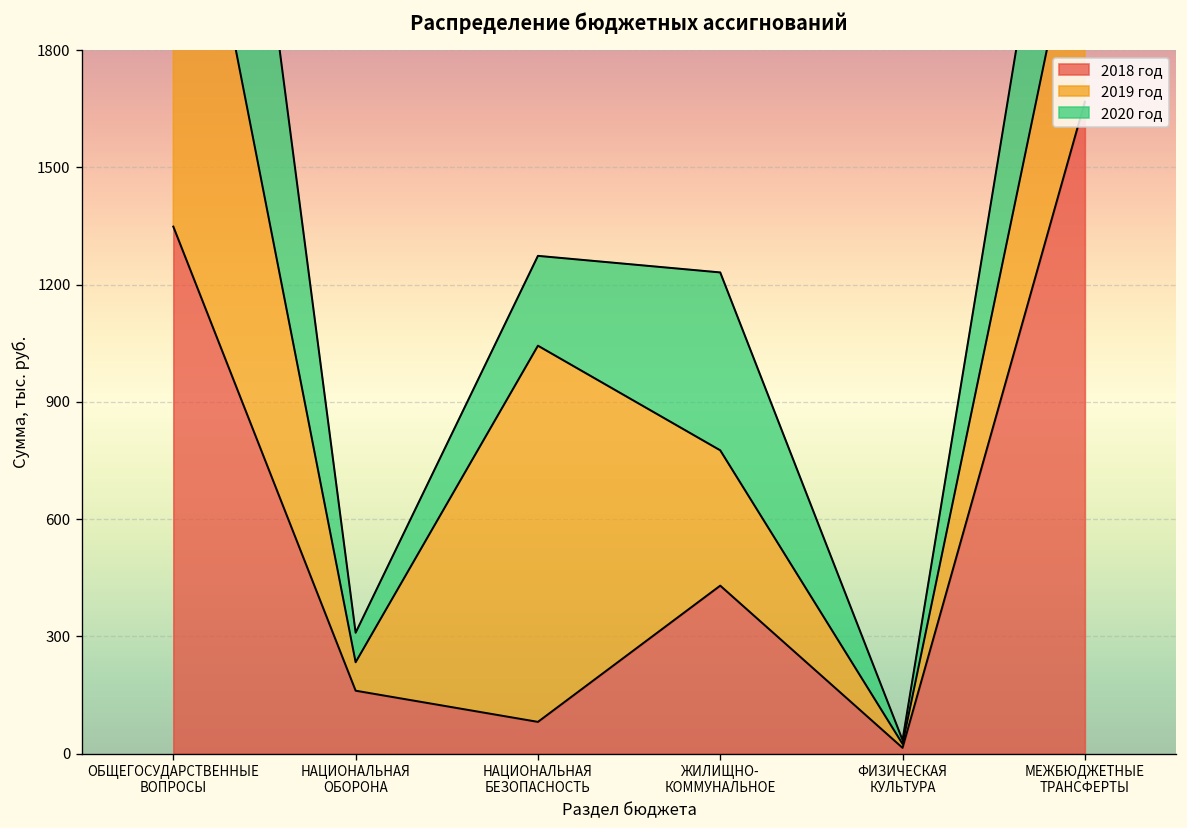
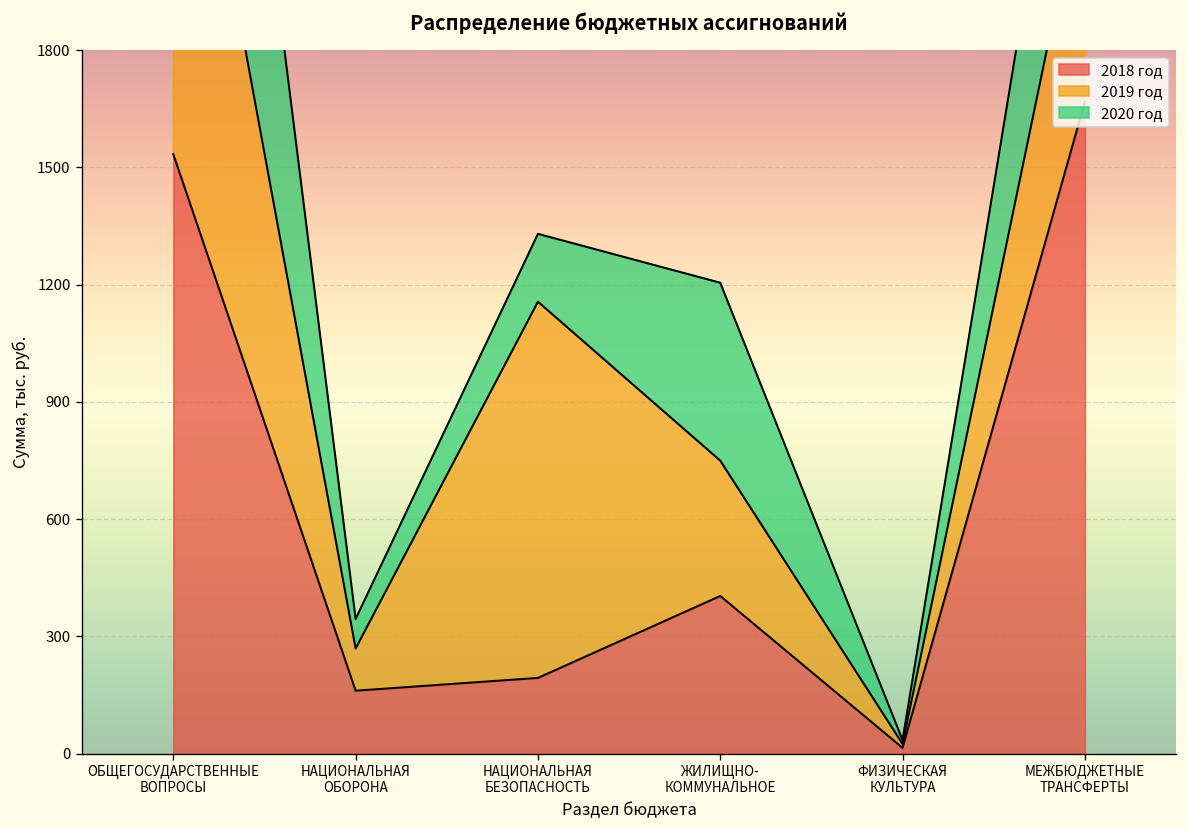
  {
    "2018 год": {
-     "ОБЩЕГОСУДАРСТВЕННЫЕ ВОПРОСЫ": 1350,
+     "ОБЩЕГОСУДАРСТВЕННЫЕ ВОПРОСЫ": 1530,
      "НАЦИОНАЛЬНАЯ ОБОРОНА": 160,
-     "НАЦИОНАЛЬНАЯ БЕЗОПАСНОСТЬ": 80,
-     "ЖИЛИЩНО- КОММУНАЛЬНОЕ": 430,
+     "НАЦИОНАЛЬНАЯ БЕЗОПАСНОСТЬ": 190,
+     "ЖИЛИЩНО- КОММУНАЛЬНОЕ": 400,
      "ФИЗИЧЕСКАЯ КУЛЬТУРА": 10
    },
    "2019 год": {
-     "НАЦИОНАЛЬНАЯ ОБОРОНА": 70,
+     "НАЦИОНАЛЬНАЯ ОБОРОНА": 110,
      "НАЦИОНАЛЬНАЯ БЕЗОПАСНОСТЬ": 960,
      "ЖИЛИЩНО- КОММУНАЛЬНОЕ": 350,
      "ФИЗИЧЕСКАЯ КУЛЬТУРА": 10
    },
    "2020 год": {
      "НАЦИОНАЛЬНАЯ ОБОРОНА": 80,
-     "НАЦИОНАЛЬНАЯ БЕЗОПАСНОСТЬ": 230,
+     "НАЦИОНАЛЬНАЯ БЕЗОПАСНОСТЬ": 170,
      "ЖИЛИЩНО- КОММУНАЛЬНОЕ": 460,
      "ФИЗИЧЕСКАЯ КУЛЬТУРА": 10
    }
  }
